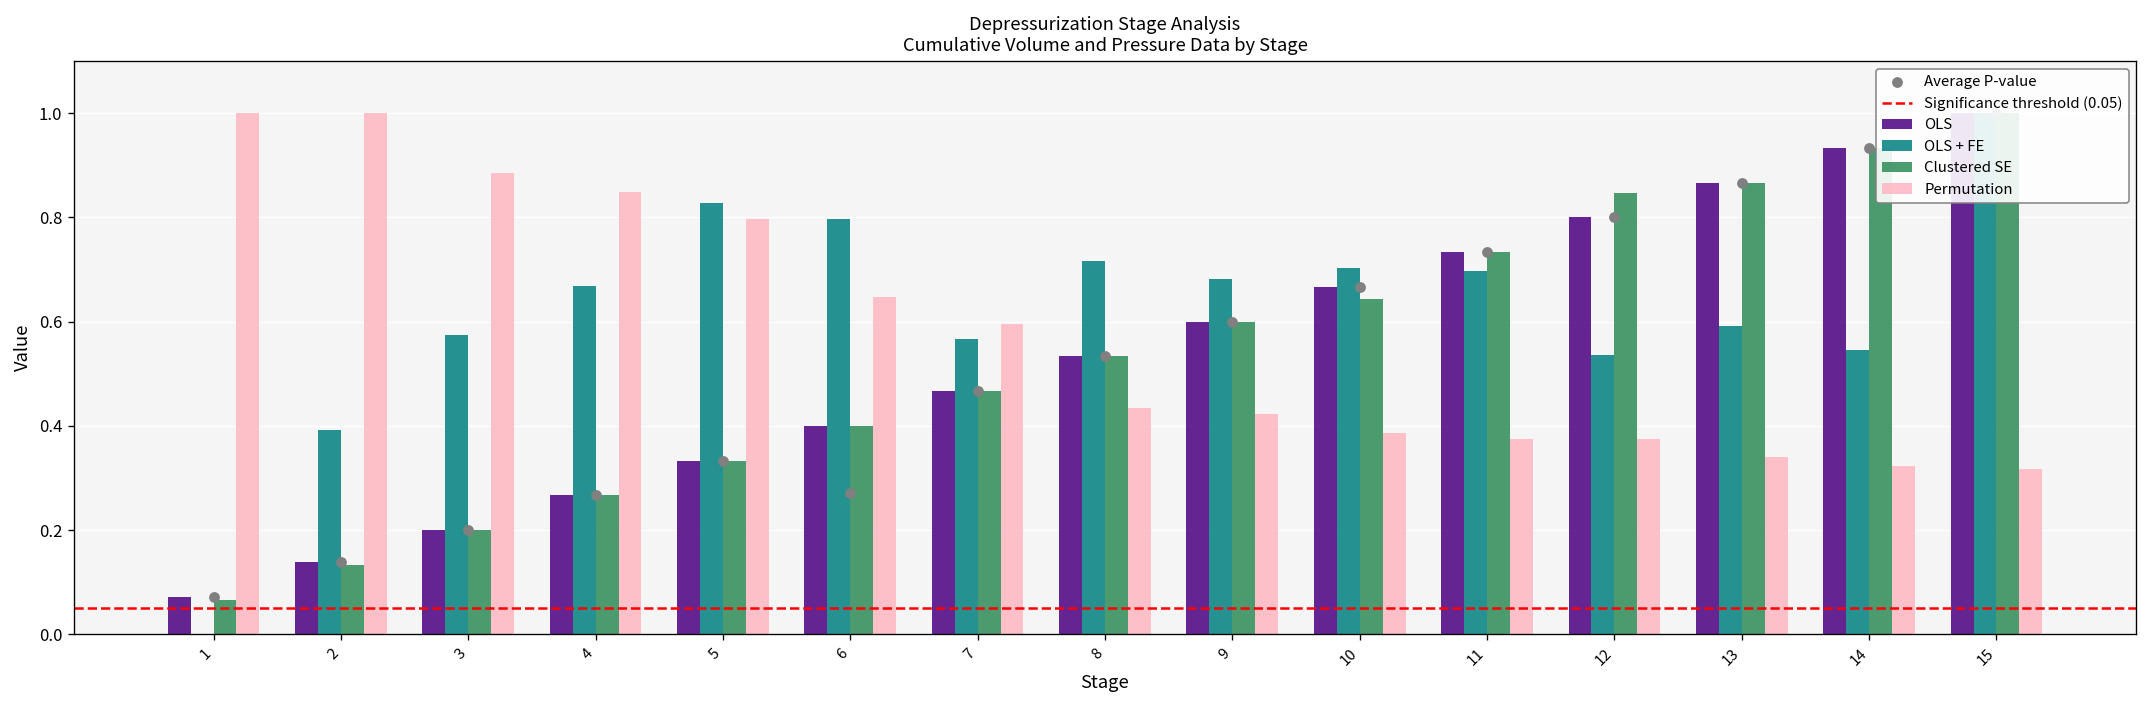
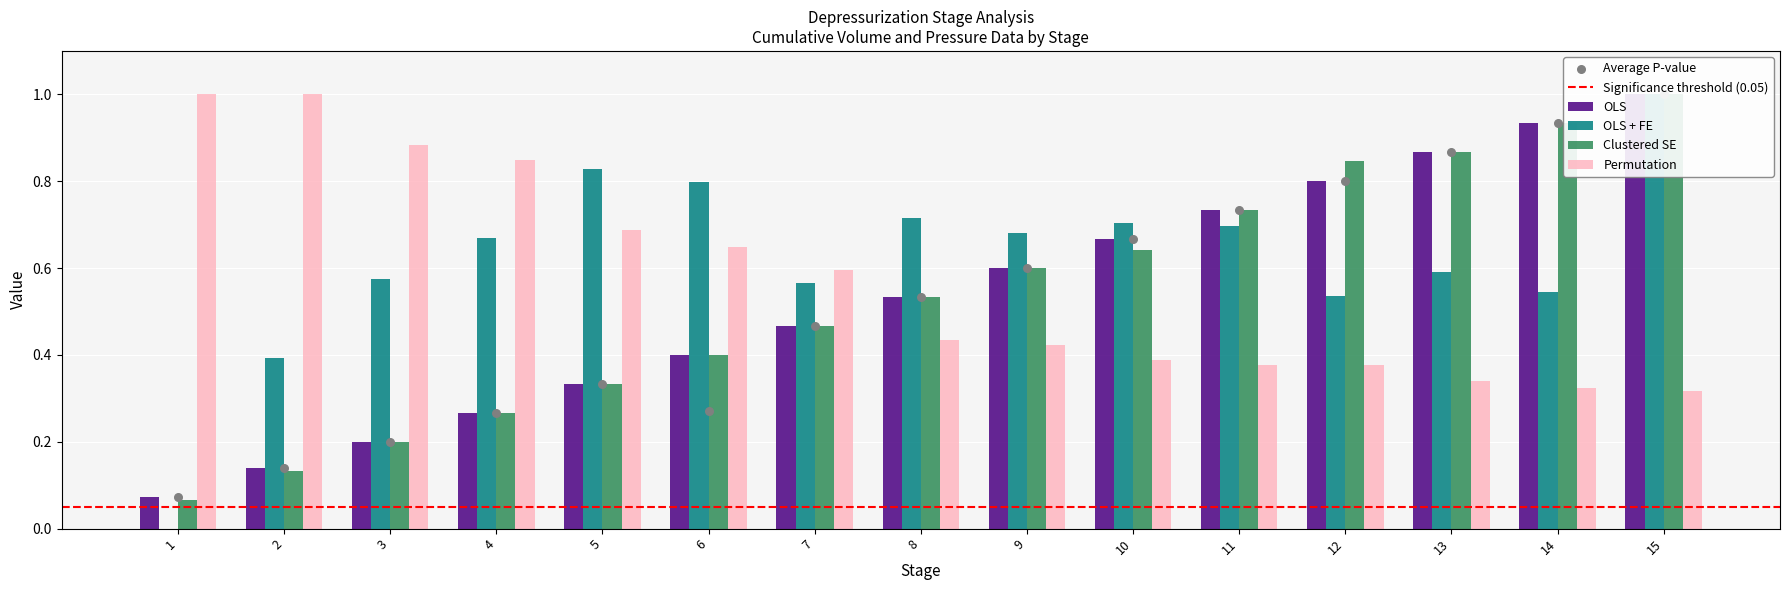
  {
    "OLS": {
      "1": 0.07,
      "2": 0.14,
      "3": 0.20,
      "4": 0.27,
      "5": 0.33,
      "6": 0.40,
      "7": 0.47,
      "8": 0.53,
      "9": 0.60,
      "10": 0.67,
      "11": 0.73,
      "12": 0.80,
      "13": 0.87,
      "14": 0.93
    },
    "OLS + FE": {
      "1": 0.00,
      "2": 0.39,
      "3": 0.57,
      "4": 0.67,
      "5": 0.83,
      "6": 0.80,
      "7": 0.57,
      "8": 0.72,
      "9": 0.68,
      "10": 0.70,
      "11": 0.70,
      "12": 0.54,
      "13": 0.59,
      "14": 0.55
    },
    "Clustered SE": {
      "1": 0.07,
      "2": 0.13,
      "3": 0.20,
      "4": 0.27,
      "5": 0.33,
      "6": 0.40,
      "7": 0.47,
      "8": 0.53,
      "9": 0.60,
      "10": 0.64,
      "11": 0.73,
      "12": 0.85,
      "13": 0.87
    },
    "Permutation": {
      "1": 1.00,
      "2": 1.00,
      "3": 0.88,
      "4": 0.85,
-     "5": 0.80,
+     "5": 0.69,
      "6": 0.65,
      "7": 0.60,
      "8": 0.43,
      "9": 0.42,
      "10": 0.39,
      "11": 0.38,
      "12": 0.38,
      "13": 0.34,
      "14": 0.32,
      "15": 0.32
    }
  }
